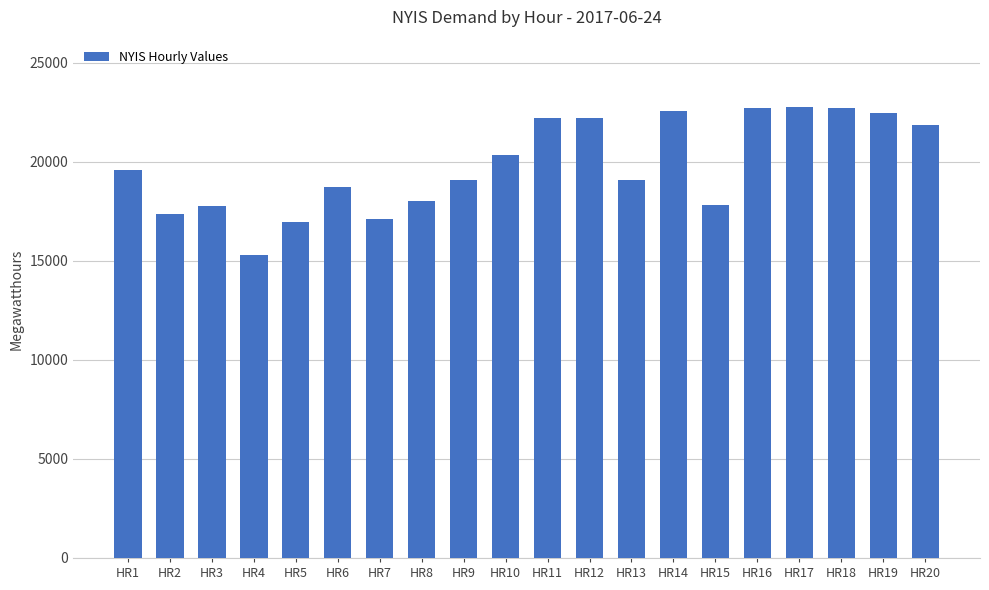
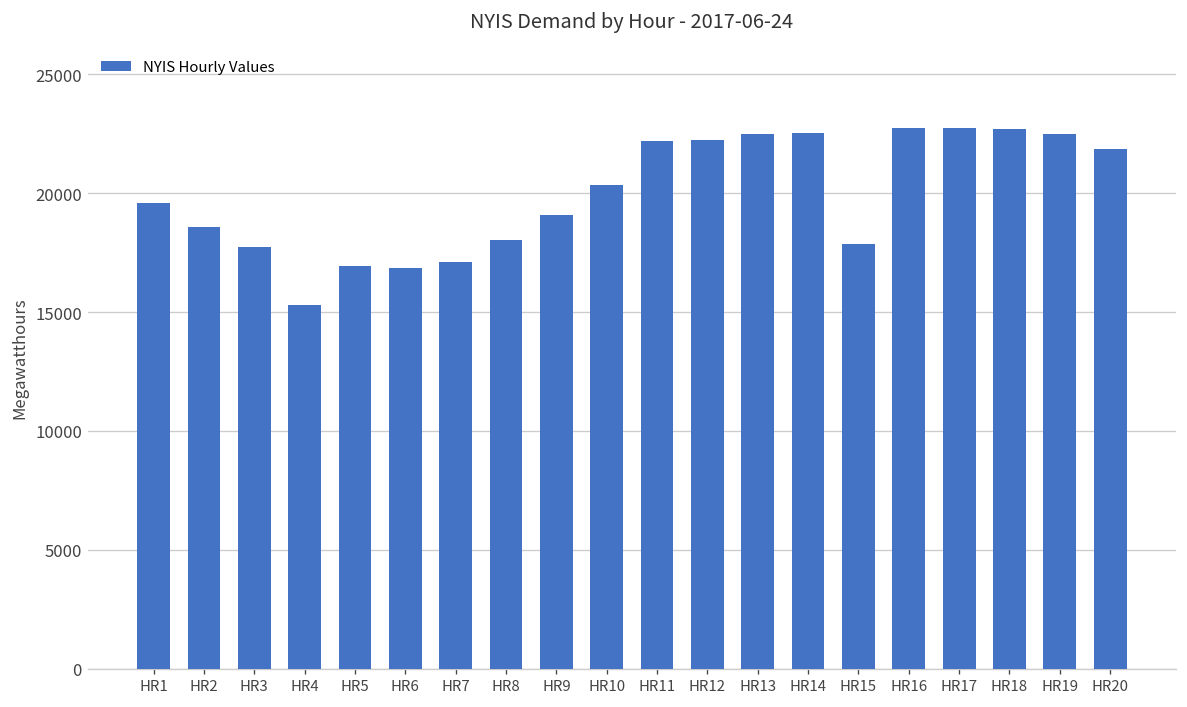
  {
    "HR1": 19600,
-   "HR2": 17400,
+   "HR2": 18600,
    "HR3": 17800,
    "HR4": 15300,
    "HR5": 17000,
-   "HR6": 18700,
+   "HR6": 16900,
    "HR7": 17100,
    "HR8": 18000,
    "HR9": 19100,
    "HR10": 20300,
    "HR11": 22200,
    "HR12": 22200,
-   "HR13": 19100,
+   "HR13": 22500,
    "HR14": 22500,
    "HR15": 17800,
    "HR16": 22700,
    "HR17": 22800,
    "HR18": 22700,
    "HR19": 22500,
    "HR20": 21800
  }
